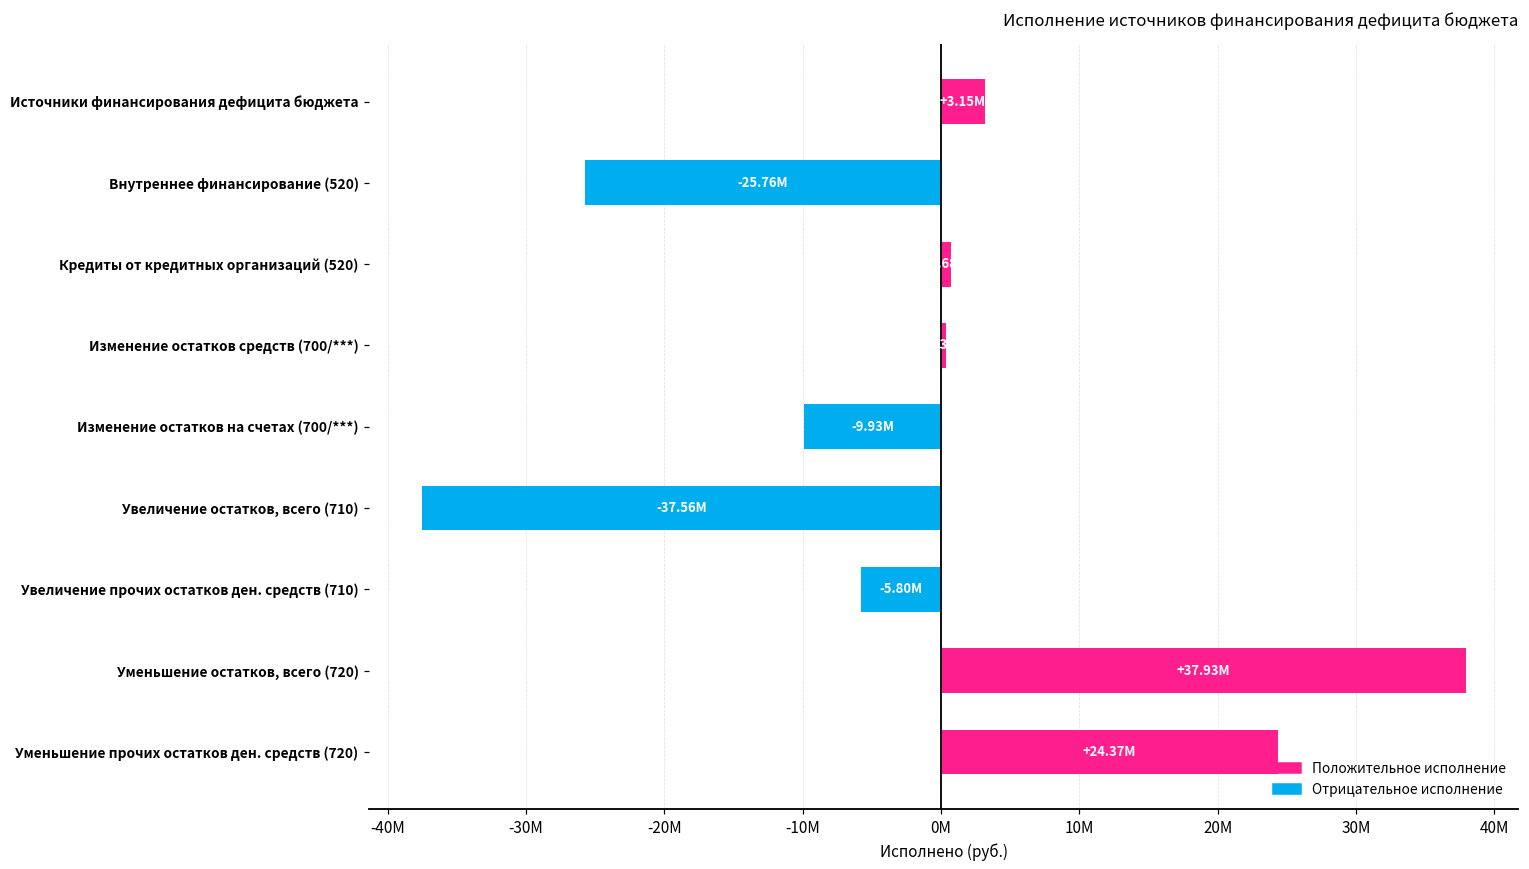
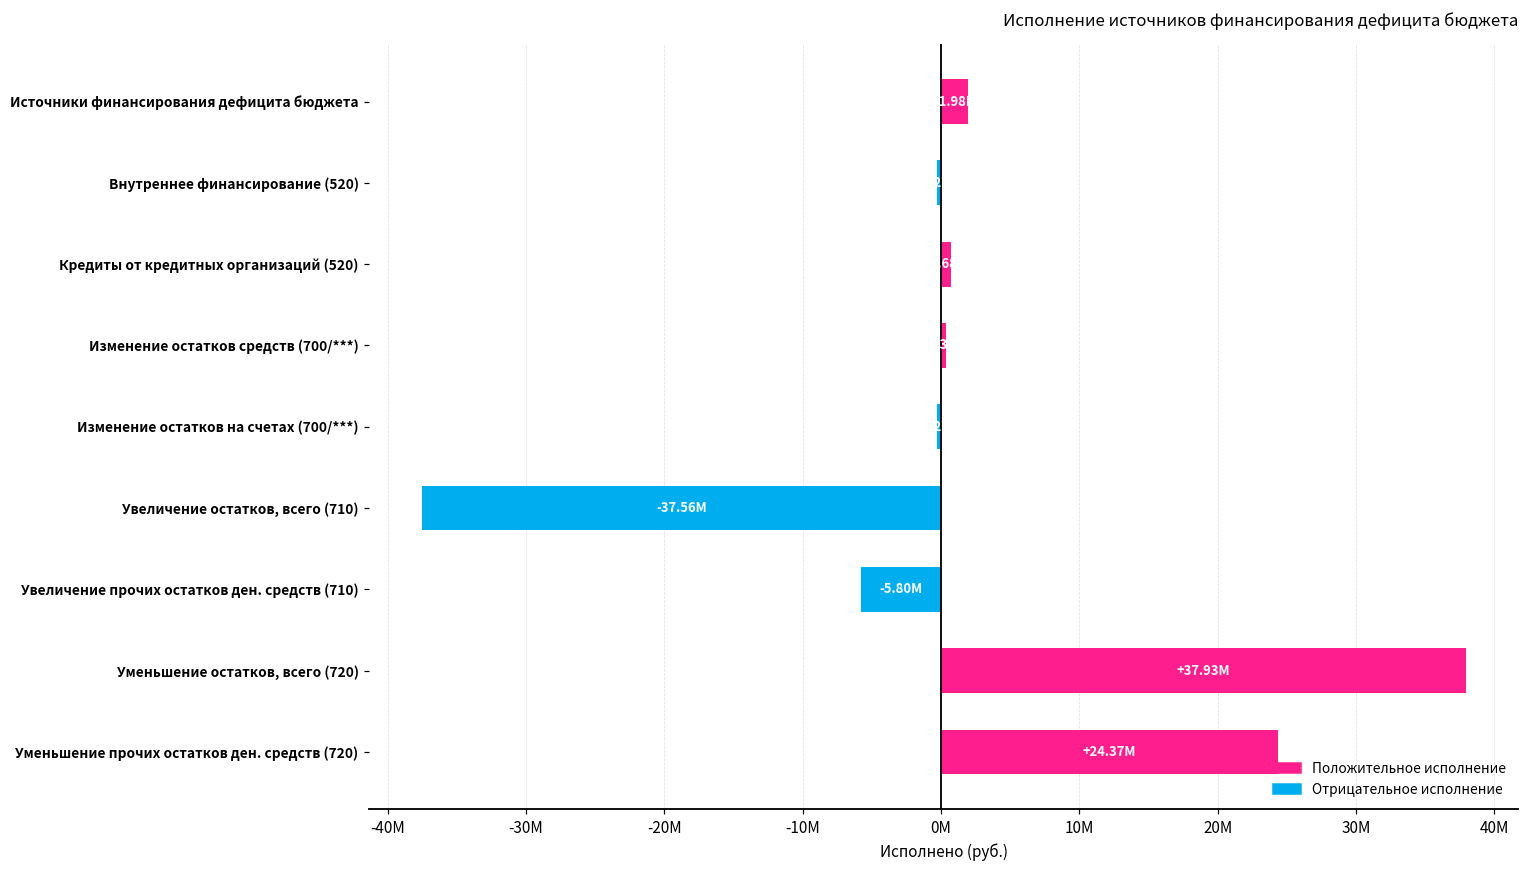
  {
-   "Источники финансирования дефицита бюджета": "+3.15M",
-   "Внутреннее финансирование (520)": "-25800000",
-   "Изменение остатков на счетах (700/***)": "-9900000",
+   "Источники финансирования дефицита бюджета": "+1.98M",
+   "Внутреннее финансирование (520)": "-300000",
+   "Изменение остатков на счетах (700/***)": "-300000",
    "Увеличение остатков, всего (710)": "-37.56M",
    "Увеличение прочих остатков ден. средств (710)": "-5.80M",
    "Уменьшение остатков, всего (720)": "+37.93M",
    "Уменьшение прочих остатков ден. средств (720)": "+24.37M"
  }
